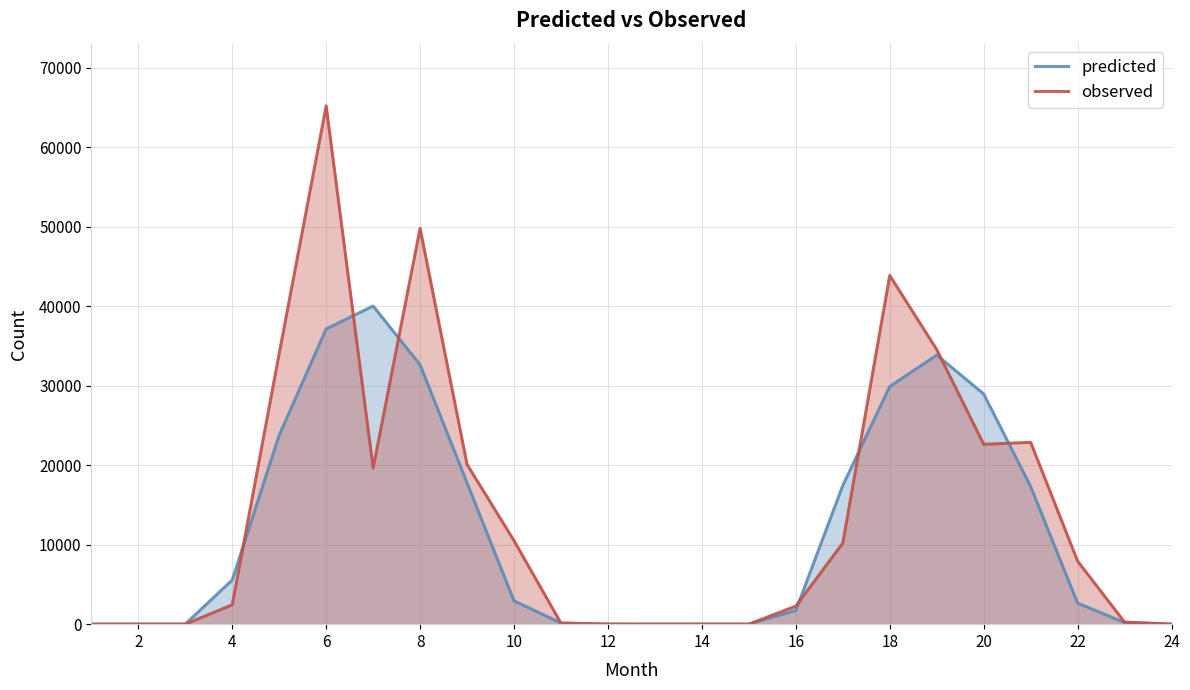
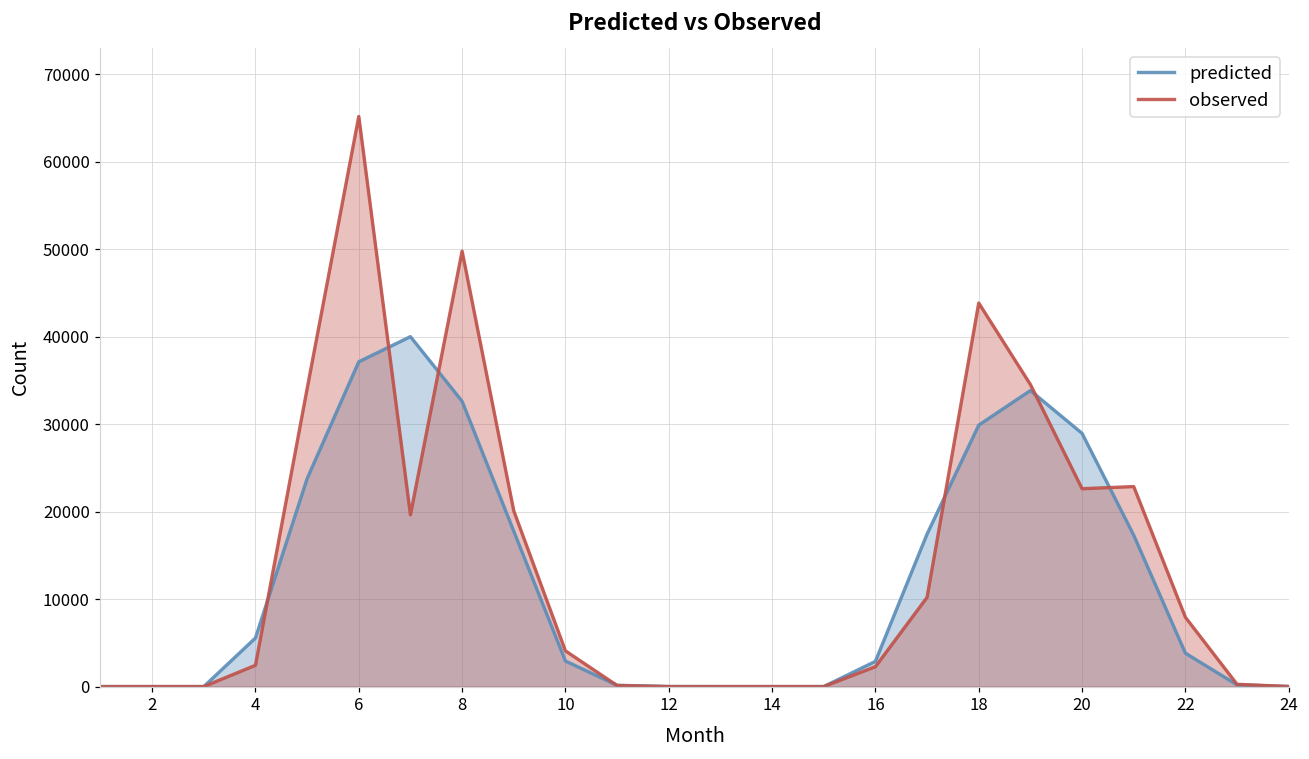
  {
    "predicted": {
      "4": 6000,
      "6": 37000,
      "8": 33000,
      "10": 3000,
-     "16": 2000,
+     "16": 3000,
      "18": 30000,
      "20": 29000,
-     "22": 3000
+     "22": 4000
    },
    "observed": {
      "4": 2000,
      "6": 65000,
      "8": 50000,
-     "10": 11000,
+     "10": 4000,
      "16": 2000,
      "18": 44000,
      "20": 23000,
      "22": 8000
    }
  }
